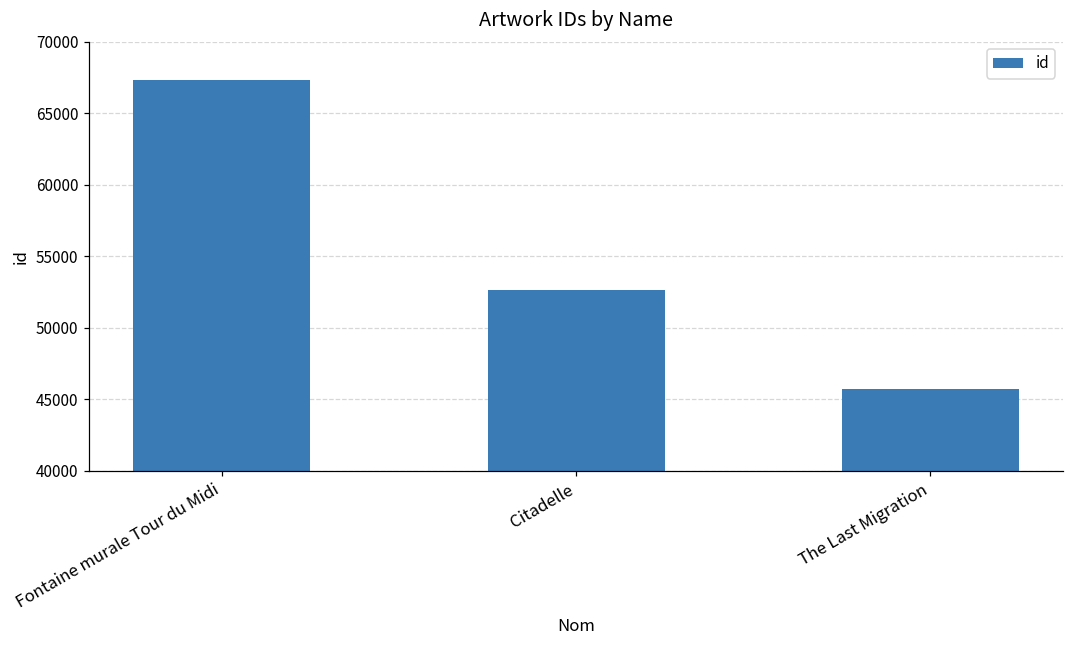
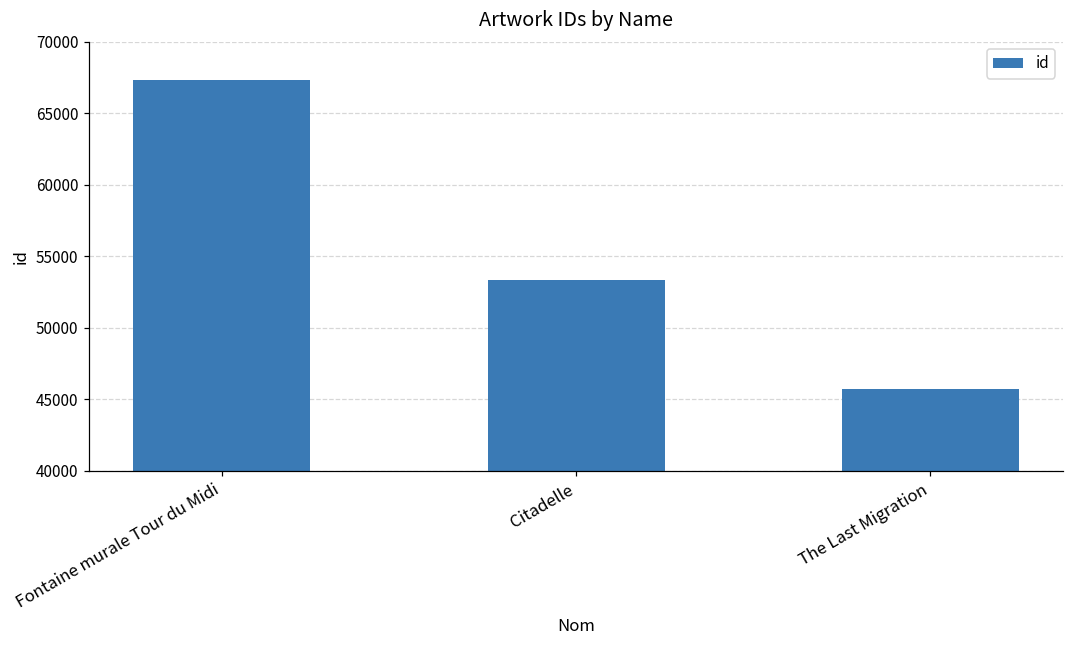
  {
    "Fontaine murale Tour du Midi": 67300,
-   "Citadelle": 52700,
+   "Citadelle": 53300,
    "The Last Migration": 45800
  }
